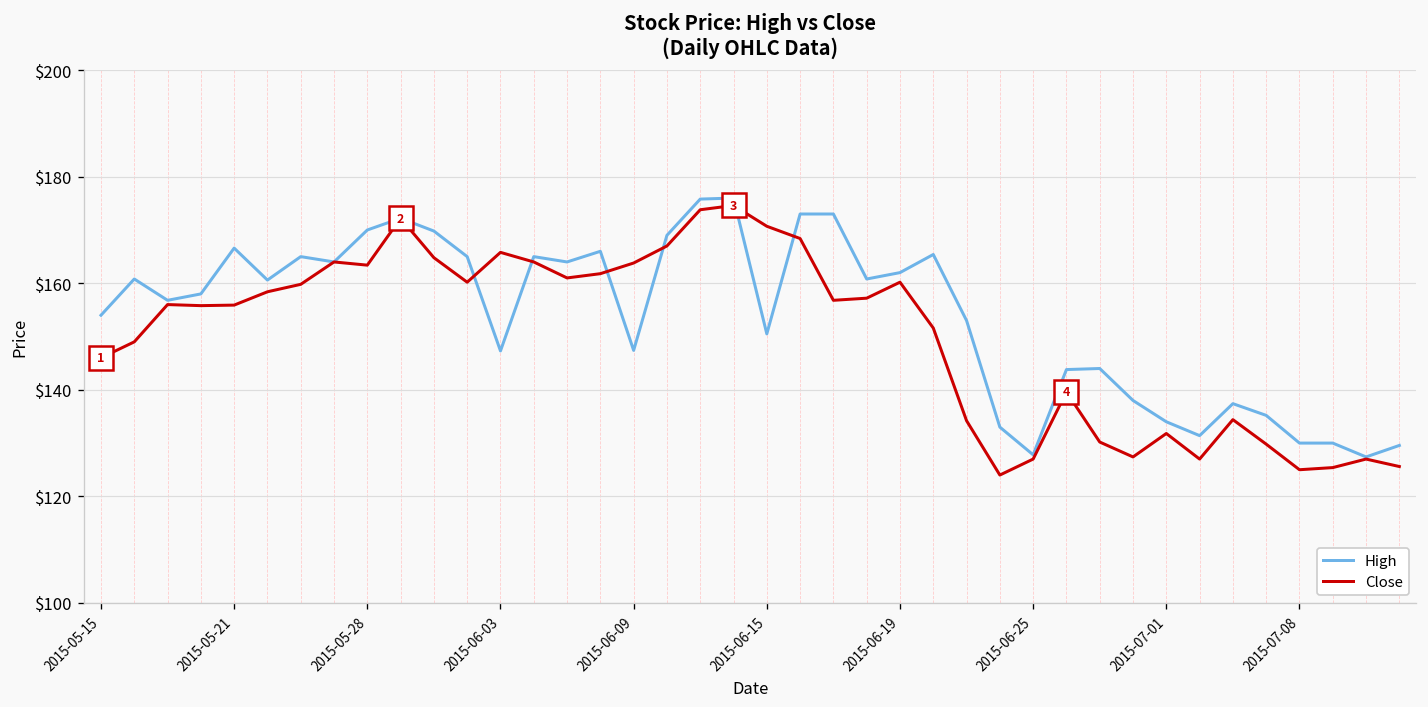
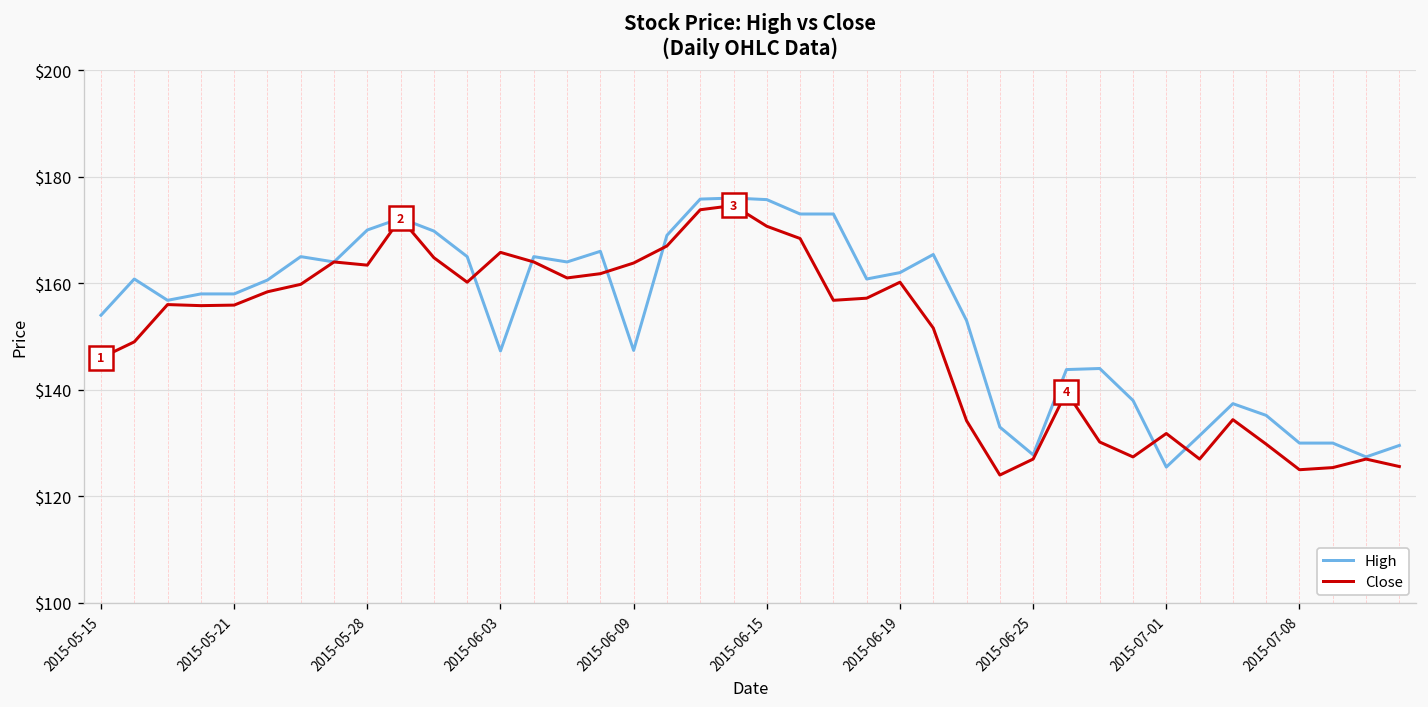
  {
    "High": {
      "2015-05-15": "$154",
-     "2015-05-21": "$167",
+     "2015-05-21": "$158",
      "2015-05-28": "$170",
      "2015-06-03": "$147",
      "2015-06-09": "$147",
-     "2015-06-15": "$151",
+     "2015-06-15": "$176",
      "2015-06-19": "$162",
      "2015-06-25": "$128",
-     "2015-07-01": "$134",
+     "2015-07-01": "$126",
      "2015-07-08": "$130"
    },
    "Close": {
      "2015-05-21": "$156",
      "2015-05-28": "$163",
      "2015-06-03": "$166",
      "2015-06-09": "$164",
      "2015-06-15": "$171",
      "2015-06-19": "$160",
      "2015-06-25": "$127",
      "2015-07-01": "$132",
      "2015-07-08": "$125"
    }
  }
